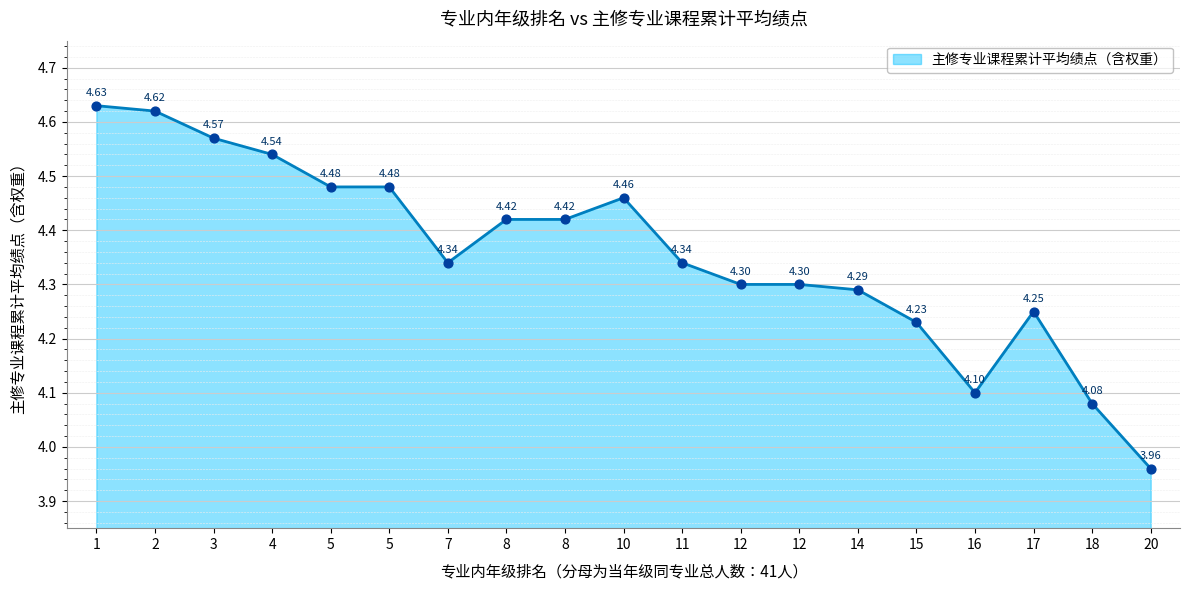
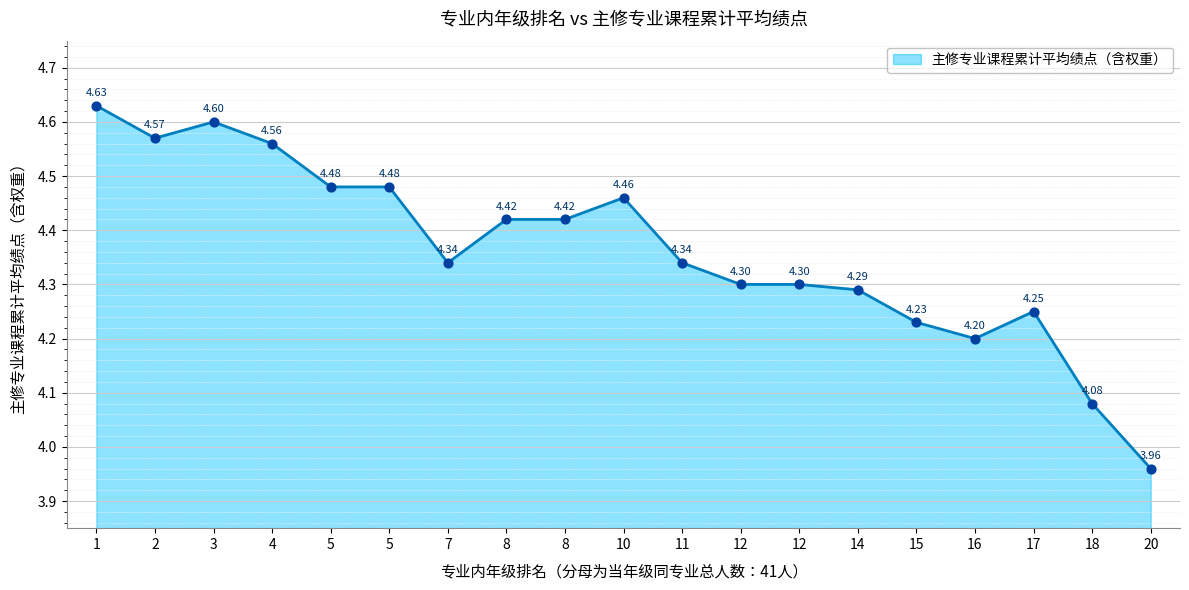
  {
    "1": 4.63,
-   "2": 4.62,
-   "3": 4.57,
-   "4": 4.54,
+   "2": 4.57,
+   "3": 4.60,
+   "4": 4.56,
    "7": 4.34,
    "10": 4.46,
    "11": 4.34,
    "14": 4.29,
    "15": 4.23,
-   "16": 4.10,
+   "16": 4.20,
    "17": 4.25,
    "18": 4.08,
    "20": 3.96
  }
